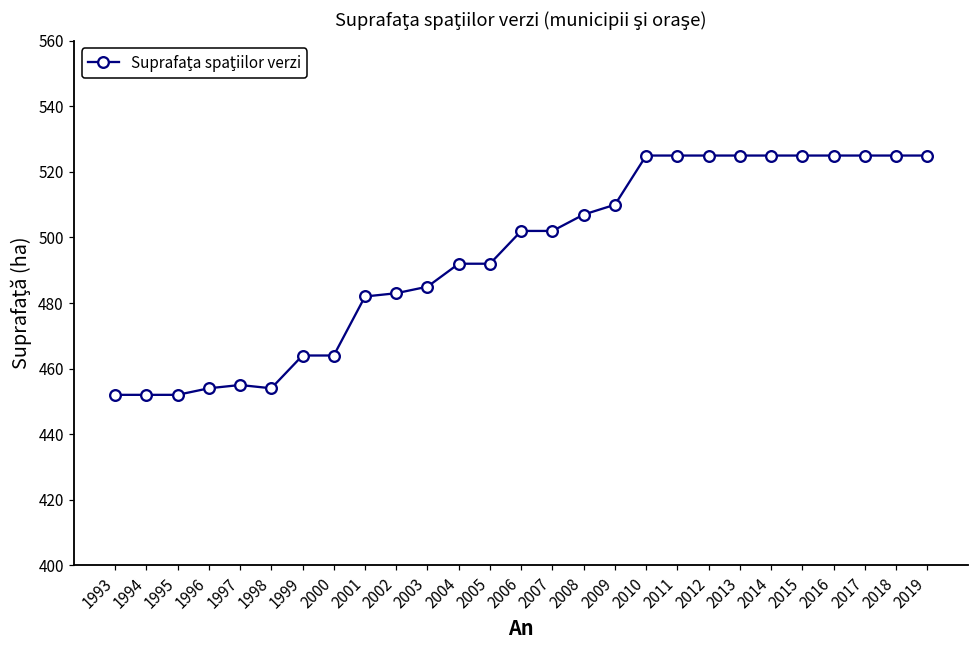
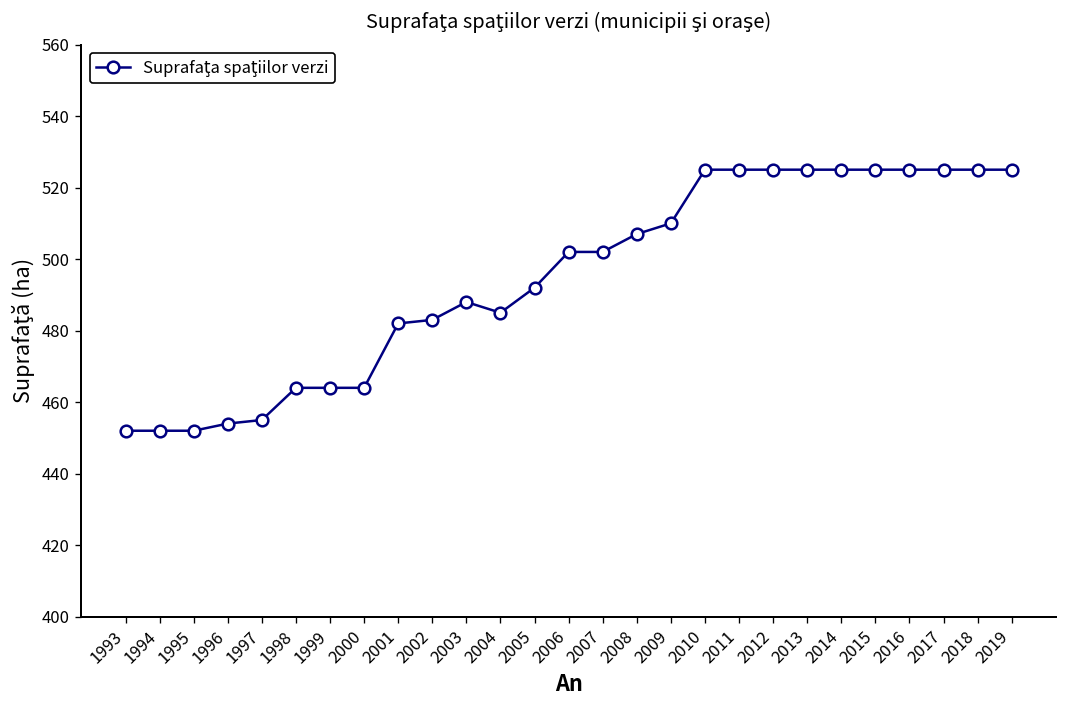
  {
    "1993": 452,
    "1994": 452,
    "1995": 452,
    "1996": 454,
    "1997": 455,
-   "1998": 454,
+   "1998": 464,
    "1999": 464,
    "2000": 464,
    "2001": 482,
    "2002": 483,
-   "2003": 485,
-   "2004": 492,
+   "2003": 488,
+   "2004": 485,
    "2005": 492,
    "2006": 502,
    "2007": 502,
    "2008": 507,
    "2009": 510,
    "2010": 525,
    "2011": 525,
    "2012": 525,
    "2013": 525,
    "2014": 525,
    "2015": 525,
    "2016": 525,
    "2017": 525,
    "2018": 525,
    "2019": 525
  }
